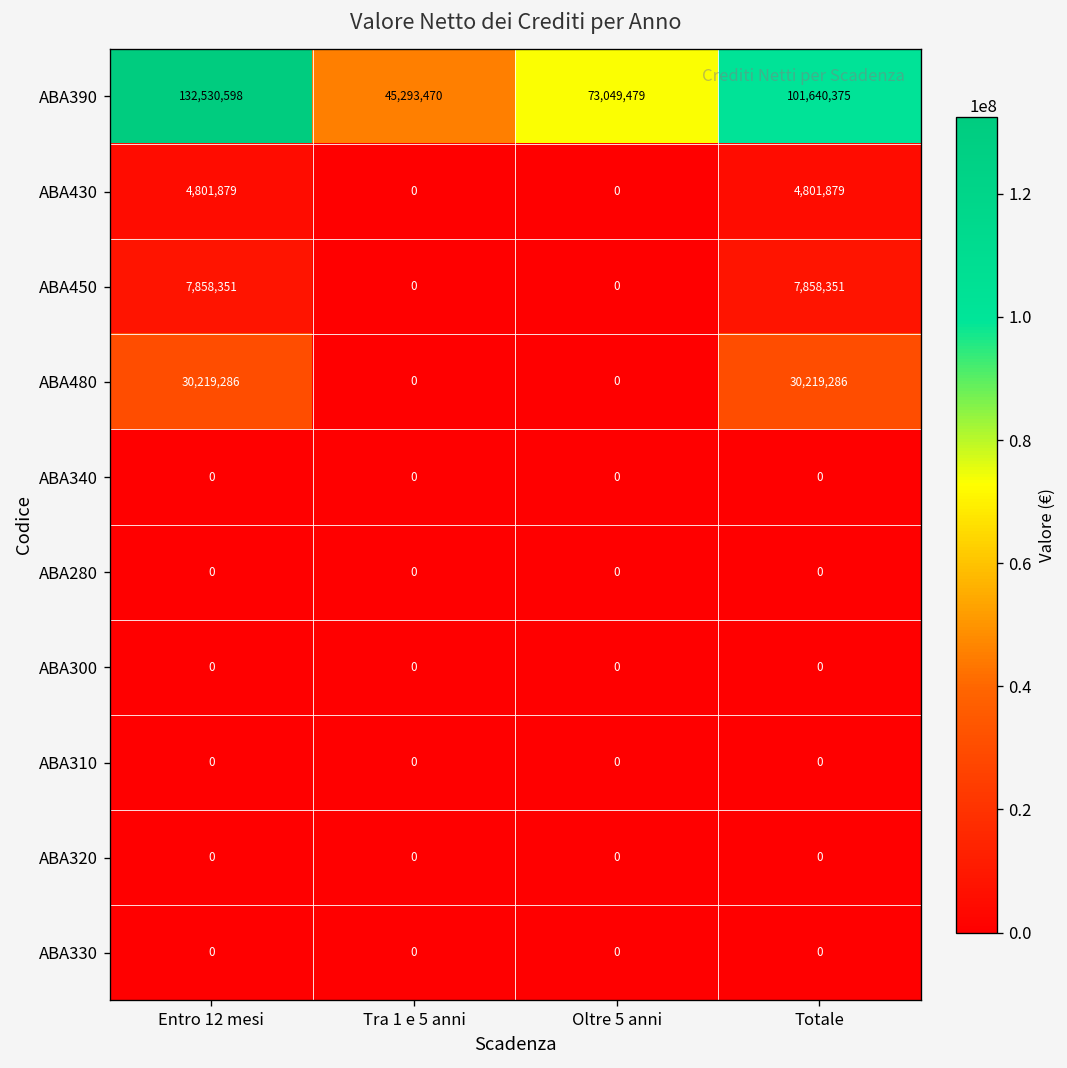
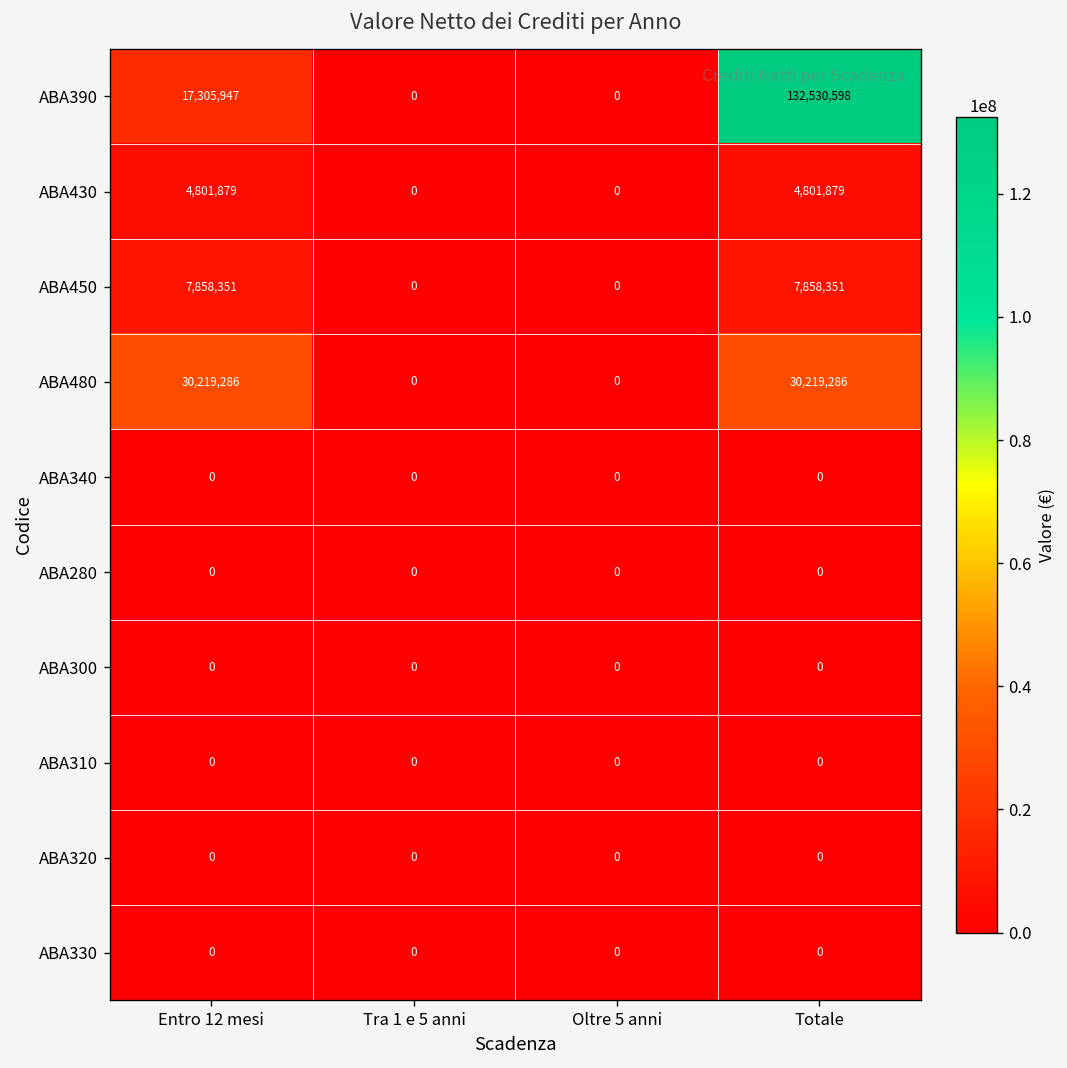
  {
    "ABA390": {
-     "Entro 12 mesi": "132,530,598",
-     "Tra 1 e 5 anni": "45,293,470",
-     "Oltre 5 anni": "73,049,479",
-     "Totale": "101,640,375"
+     "Entro 12 mesi": "17,305,947",
+     "Tra 1 e 5 anni": "0",
+     "Oltre 5 anni": "0",
+     "Totale": "132,530,598"
    },
    "ABA430": {
      "Entro 12 mesi": "4,801,879",
      "Tra 1 e 5 anni": "0",
      "Oltre 5 anni": "0",
      "Totale": "4,801,879"
    },
    "ABA450": {
      "Entro 12 mesi": "7,858,351",
      "Tra 1 e 5 anni": "0",
      "Oltre 5 anni": "0",
      "Totale": "7,858,351"
    },
    "ABA480": {
      "Entro 12 mesi": "30,219,286",
      "Tra 1 e 5 anni": "0",
      "Oltre 5 anni": "0",
      "Totale": "30,219,286"
    },
    "ABA340": {
      "Entro 12 mesi": "0",
      "Tra 1 e 5 anni": "0",
      "Oltre 5 anni": "0",
      "Totale": "0"
    },
    "ABA280": {
      "Entro 12 mesi": "0",
      "Tra 1 e 5 anni": "0",
      "Oltre 5 anni": "0",
      "Totale": "0"
    },
    "ABA300": {
      "Entro 12 mesi": "0",
      "Tra 1 e 5 anni": "0",
      "Oltre 5 anni": "0",
      "Totale": "0"
    },
    "ABA310": {
      "Entro 12 mesi": "0",
      "Tra 1 e 5 anni": "0",
      "Oltre 5 anni": "0",
      "Totale": "0"
    },
    "ABA320": {
      "Entro 12 mesi": "0",
      "Tra 1 e 5 anni": "0",
      "Oltre 5 anni": "0",
      "Totale": "0"
    },
    "ABA330": {
      "Entro 12 mesi": "0",
      "Tra 1 e 5 anni": "0",
      "Oltre 5 anni": "0",
      "Totale": "0"
    }
  }
